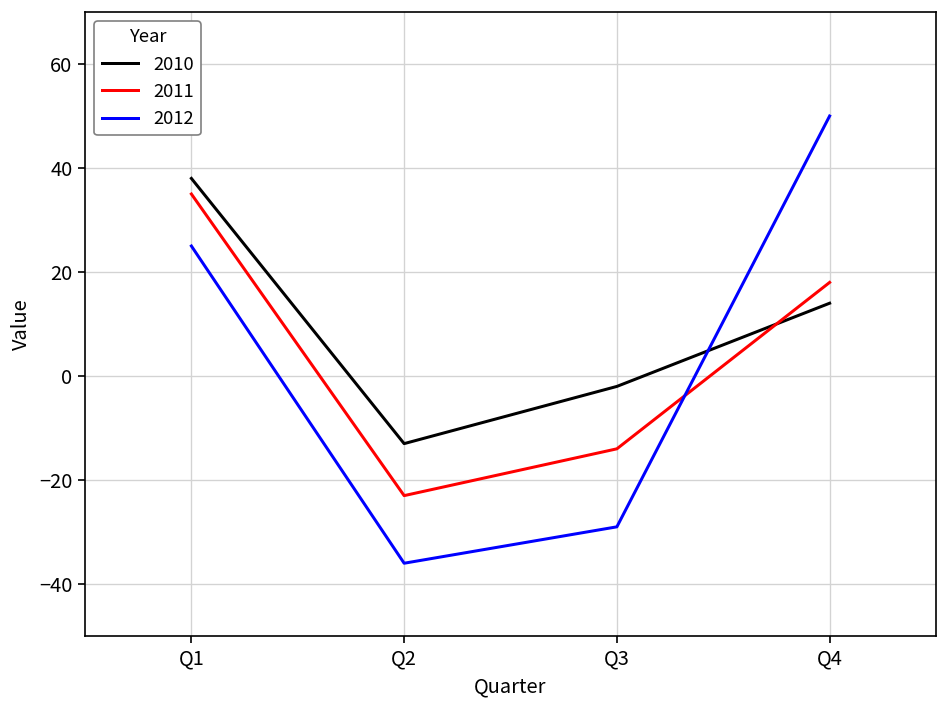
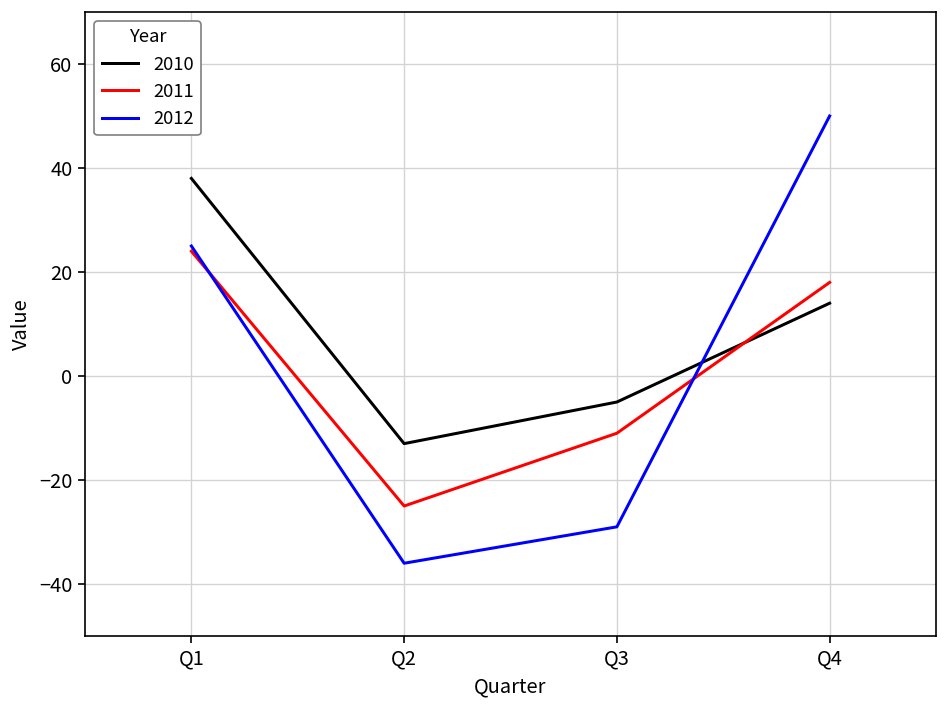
  {
    "2010": {
      "Q1": 38,
      "Q2": -13,
-     "Q3": -2,
+     "Q3": -5,
      "Q4": 14
    },
    "2011": {
-     "Q1": 35,
-     "Q2": -23,
-     "Q3": -14,
+     "Q1": 24,
+     "Q2": -25,
+     "Q3": -11,
      "Q4": 18
    },
    "2012": {
      "Q1": 25,
      "Q2": -36,
      "Q3": -29,
      "Q4": 50
    }
  }
